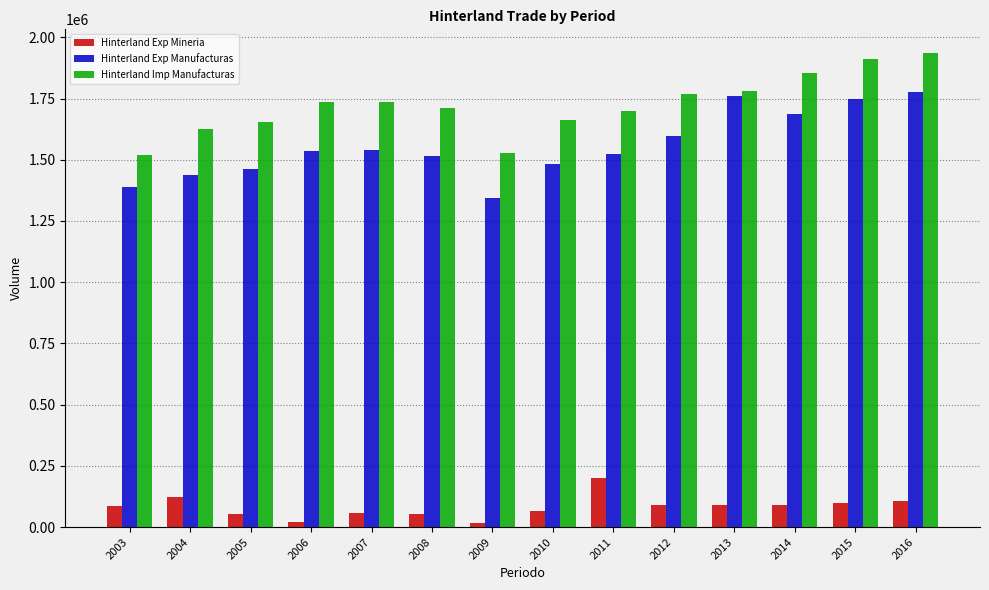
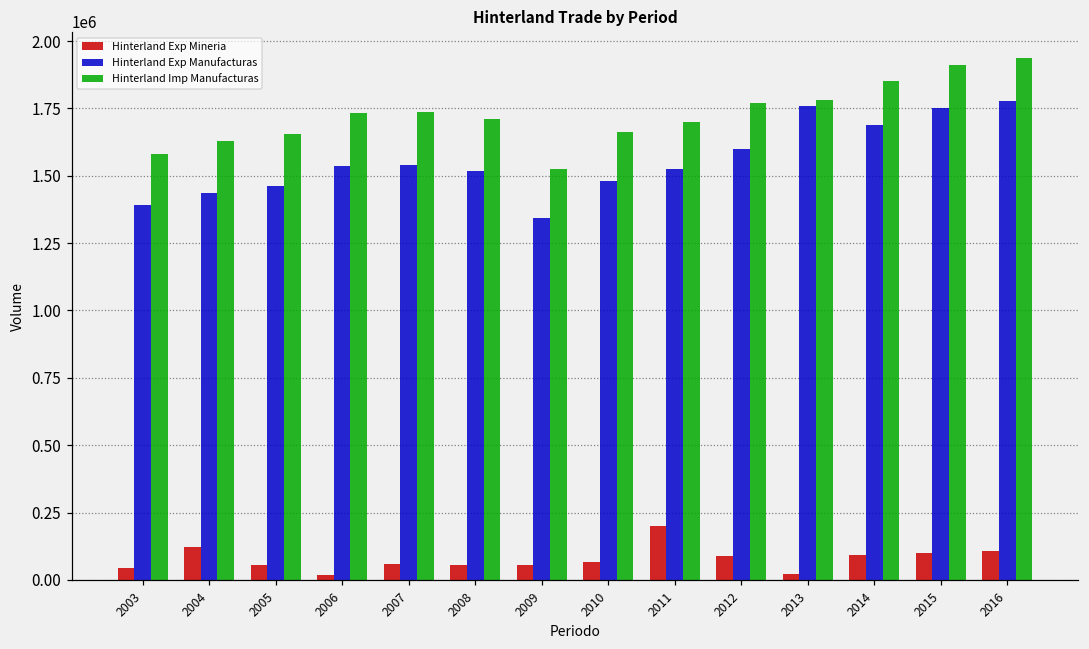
  {
    "Hinterland Exp Mineria": {
-     "2003": 80000,
+     "2003": 40000,
      "2004": 120000,
      "2005": 60000,
      "2006": 20000,
      "2007": 60000,
      "2008": 50000,
-     "2009": 20000,
+     "2009": 50000,
      "2010": 70000,
      "2011": 200000,
      "2012": 90000,
-     "2013": 90000,
+     "2013": 20000,
      "2014": 90000,
      "2015": 100000,
      "2016": 110000
    },
    "Hinterland Exp Manufacturas": {
      "2003": 1390000,
      "2004": 1440000,
      "2005": 1460000,
      "2006": 1530000,
      "2007": 1540000,
      "2008": 1520000,
      "2009": 1340000,
      "2010": 1480000,
      "2011": 1520000,
      "2012": 1600000,
      "2013": 1760000,
      "2014": 1690000,
      "2015": 1750000,
      "2016": 1780000
    },
    "Hinterland Imp Manufacturas": {
-     "2003": 1520000,
+     "2003": 1580000,
      "2004": 1630000,
      "2005": 1650000,
      "2006": 1730000,
      "2007": 1740000,
      "2008": 1710000,
      "2009": 1530000,
      "2010": 1660000,
      "2011": 1700000,
      "2012": 1770000,
      "2013": 1780000,
      "2014": 1850000,
      "2015": 1910000,
      "2016": 1940000
    }
  }
